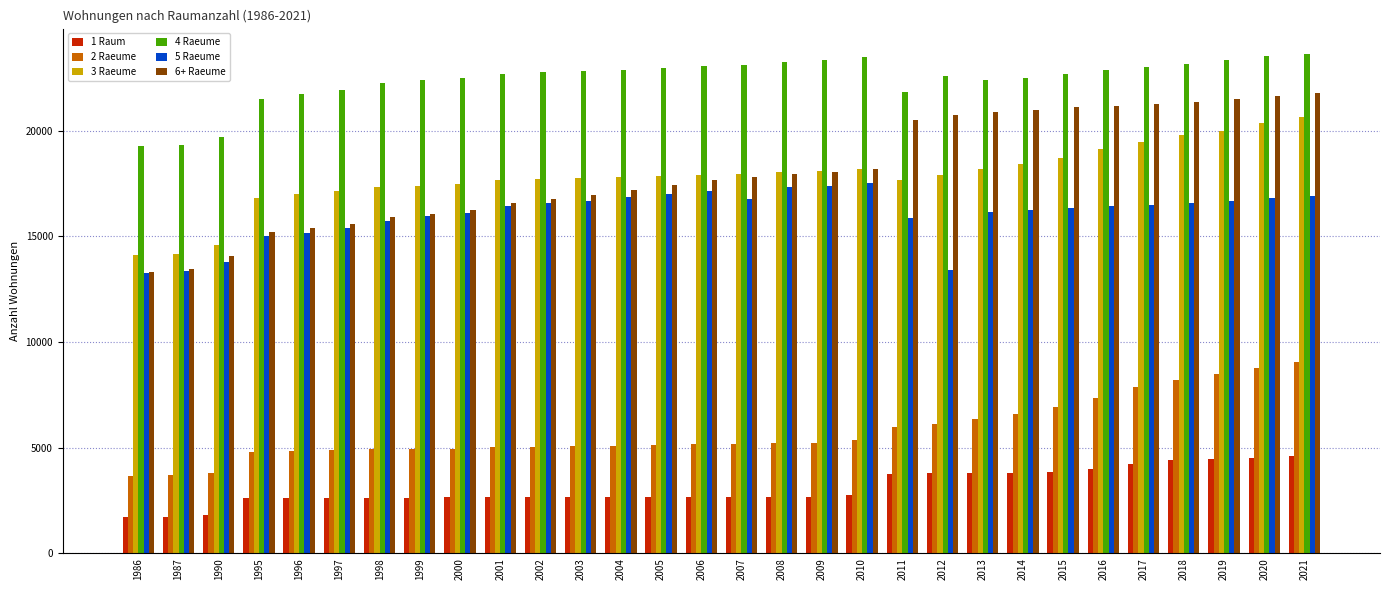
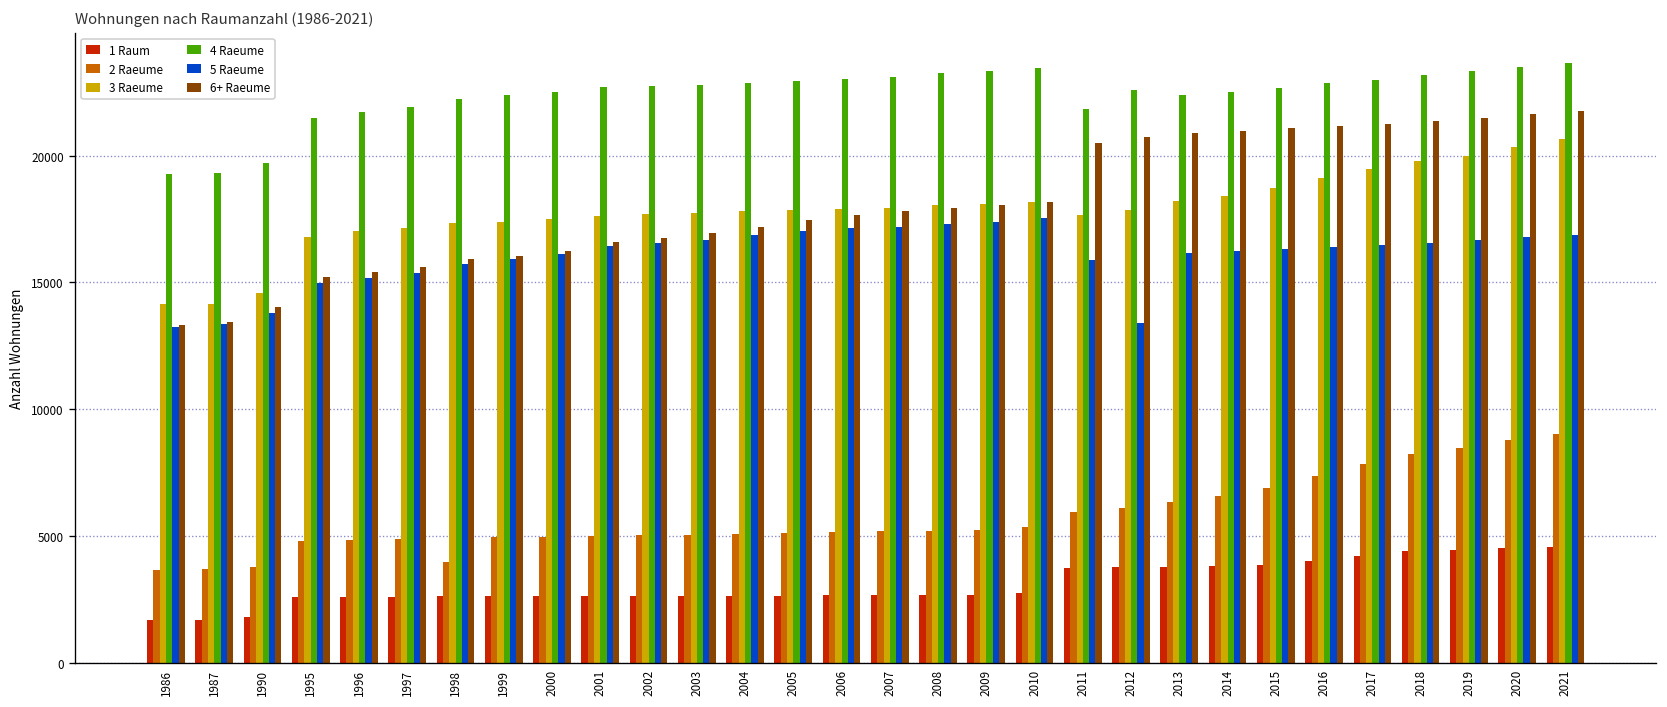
  {
    "1 Raum": {
      "1986": 1700,
      "1987": 1700,
      "1990": 1800,
      "1995": 2600,
      "1996": 2600,
      "1997": 2600,
      "1998": 2600,
      "1999": 2600,
      "2000": 2600,
      "2001": 2600,
      "2002": 2700,
      "2003": 2700,
      "2004": 2700,
      "2005": 2700,
      "2006": 2700,
      "2007": 2700,
      "2008": 2700,
      "2009": 2700,
      "2010": 2800,
      "2011": 3700,
      "2012": 3800,
      "2013": 3800,
      "2014": 3800,
      "2015": 3900,
      "2016": 4000,
      "2017": 4200,
      "2018": 4400,
      "2019": 4400,
      "2020": 4500,
      "2021": 4600
    },
    "2 Raeume": {
      "1986": 3700,
      "1987": 3700,
      "1990": 3800,
      "1995": 4800,
      "1996": 4800,
      "1997": 4900,
-     "1998": 4900,
+     "1998": 4000,
      "1999": 4900,
      "2000": 4900,
      "2001": 5000,
      "2002": 5000,
      "2003": 5100,
      "2004": 5100,
      "2005": 5100,
      "2006": 5100,
      "2007": 5200,
      "2008": 5200,
      "2009": 5200,
      "2010": 5300,
      "2011": 6000,
      "2012": 6100,
      "2013": 6300,
      "2014": 6600,
      "2015": 6900,
      "2016": 7400,
      "2017": 7800,
      "2018": 8200,
      "2019": 8500,
      "2020": 8800,
      "2021": 9000
    },
    "3 Raeume": {
      "1986": 14100,
      "1987": 14200,
      "1990": 14600,
      "1995": 16800,
      "1996": 17000,
      "1997": 17100,
      "1998": 17300,
      "1999": 17400,
      "2000": 17500,
      "2001": 17600,
      "2002": 17700,
      "2003": 17800,
      "2004": 17800,
      "2005": 17800,
      "2006": 17900,
      "2007": 17900,
      "2008": 18000,
      "2009": 18100,
      "2010": 18200,
      "2011": 17600,
      "2012": 17900,
      "2013": 18200,
      "2014": 18400,
      "2015": 18700,
      "2016": 19100,
      "2017": 19500,
      "2018": 19800,
      "2019": 20000,
      "2020": 20400,
      "2021": 20600
    },
    "4 Raeume": {
      "1986": 19300,
      "1987": 19300,
      "1990": 19700,
      "1995": 21500,
      "1996": 21700,
      "1997": 21900,
      "1998": 22200,
      "1999": 22400,
      "2000": 22500,
      "2001": 22700,
      "2002": 22800,
      "2003": 22800,
      "2004": 22900,
      "2005": 22900,
      "2006": 23000,
      "2007": 23100,
      "2008": 23200,
      "2009": 23300,
      "2010": 23500,
      "2011": 21800,
      "2012": 22600,
      "2013": 22400,
      "2014": 22500,
      "2015": 22700,
      "2016": 22900,
      "2017": 23000,
      "2018": 23200,
      "2019": 23300,
      "2020": 23500,
      "2021": 23600
    },
    "5 Raeume": {
      "1986": 13300,
      "1987": 13300,
      "1990": 13800,
      "1995": 15000,
      "1996": 15200,
      "1997": 15400,
      "1998": 15700,
      "1999": 15900,
      "2000": 16100,
      "2001": 16400,
      "2002": 16600,
      "2003": 16700,
      "2004": 16900,
      "2005": 17000,
      "2006": 17100,
-     "2007": 16800,
+     "2007": 17200,
      "2008": 17300,
      "2009": 17400,
      "2010": 17500,
      "2011": 15900,
      "2012": 13400,
      "2013": 16200,
      "2014": 16200,
      "2015": 16300,
      "2016": 16400,
      "2017": 16500,
      "2018": 16600,
      "2019": 16700,
      "2020": 16800,
      "2021": 16900
    },
    "6+ Raeume": {
      "1986": 13300,
      "1987": 13500,
      "1990": 14000,
      "1995": 15200,
      "1996": 15400,
      "1997": 15600,
      "1998": 15900,
      "1999": 16100,
      "2000": 16200,
      "2001": 16600,
      "2002": 16800,
      "2003": 16900,
      "2004": 17200,
      "2005": 17400,
      "2006": 17700,
      "2007": 17800,
      "2008": 18000,
      "2009": 18000,
      "2010": 18200,
      "2011": 20500,
      "2012": 20700,
      "2013": 20900,
      "2014": 21000,
      "2015": 21100,
      "2016": 21200,
      "2017": 21300,
      "2018": 21400,
      "2019": 21500,
      "2020": 21600,
      "2021": 21800
    }
  }
